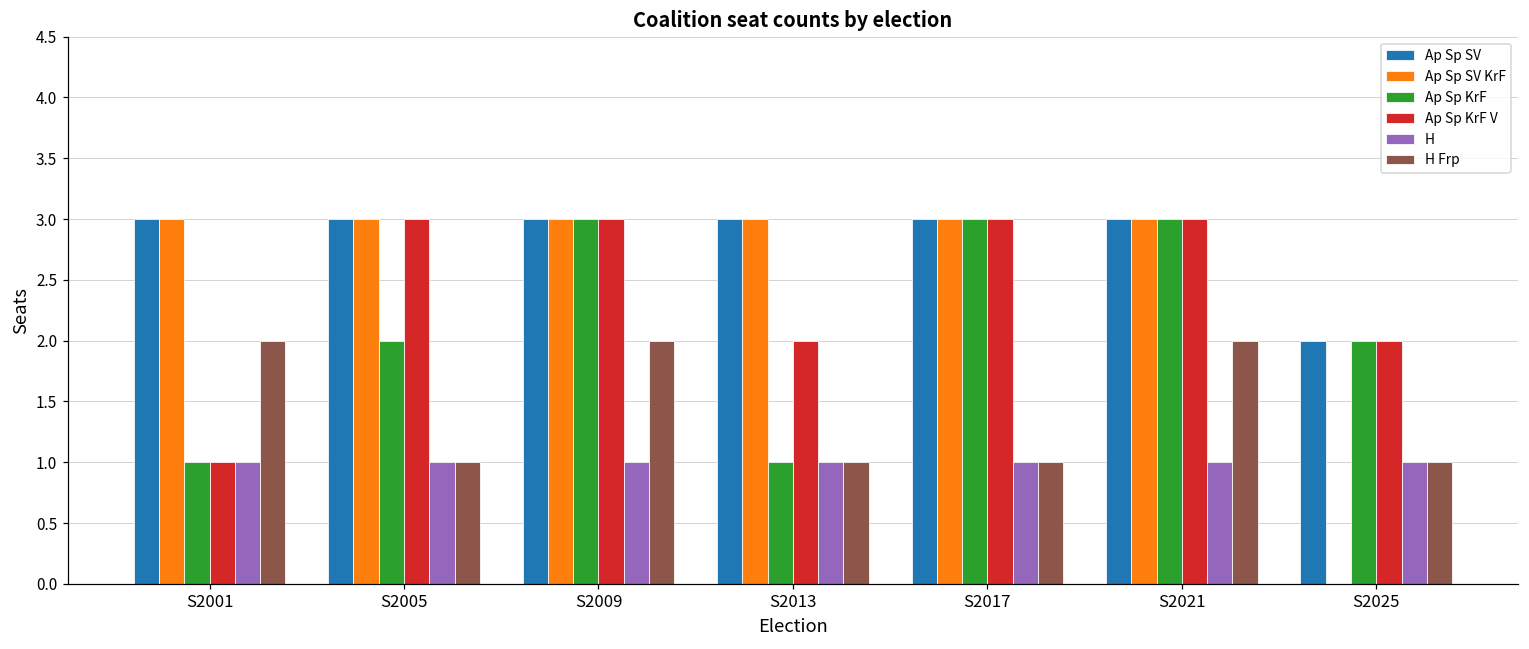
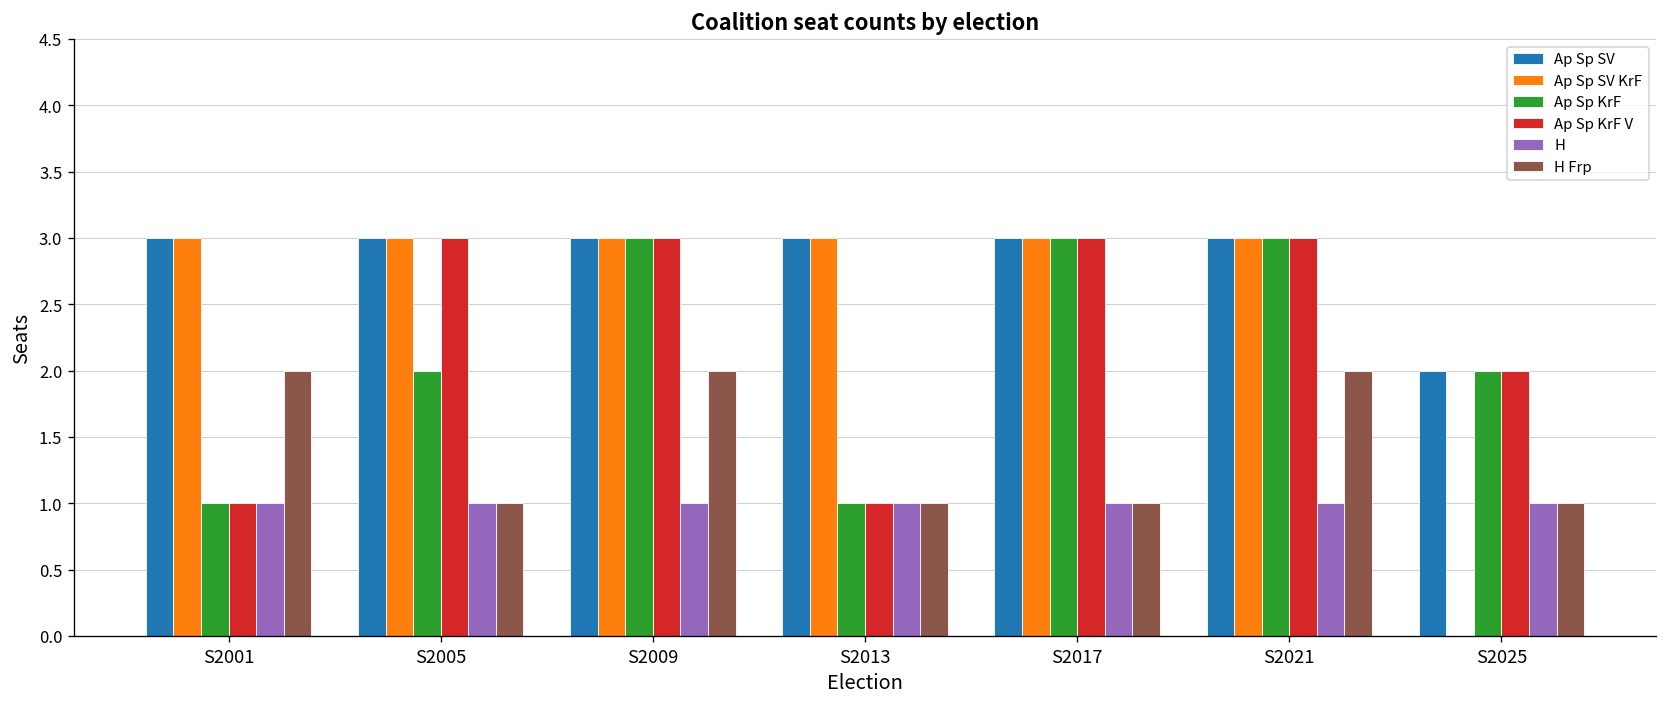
  {
    "Ap Sp SV": {
      "S2001": 3,
      "S2005": 3,
      "S2009": 3,
      "S2013": 3,
      "S2017": 3,
      "S2021": 3,
      "S2025": 2
    },
    "Ap Sp SV KrF": {
      "S2001": 3,
      "S2005": 3,
      "S2009": 3,
      "S2013": 3,
      "S2017": 3,
      "S2021": 3,
      "S2025": 0
    },
    "Ap Sp KrF": {
      "S2001": 1,
      "S2005": 2,
      "S2009": 3,
      "S2013": 1,
      "S2017": 3,
      "S2021": 3,
      "S2025": 2
    },
    "Ap Sp KrF V": {
      "S2001": 1,
      "S2005": 3,
      "S2009": 3,
-     "S2013": 2,
+     "S2013": 1,
      "S2017": 3,
      "S2021": 3,
      "S2025": 2
    },
    "H": {
      "S2001": 1,
      "S2005": 1,
      "S2009": 1,
      "S2013": 1,
      "S2017": 1,
      "S2021": 1,
      "S2025": 1
    },
    "H Frp": {
      "S2001": 2,
      "S2005": 1,
      "S2009": 2,
      "S2013": 1,
      "S2017": 1,
      "S2021": 2,
      "S2025": 1
    }
  }
